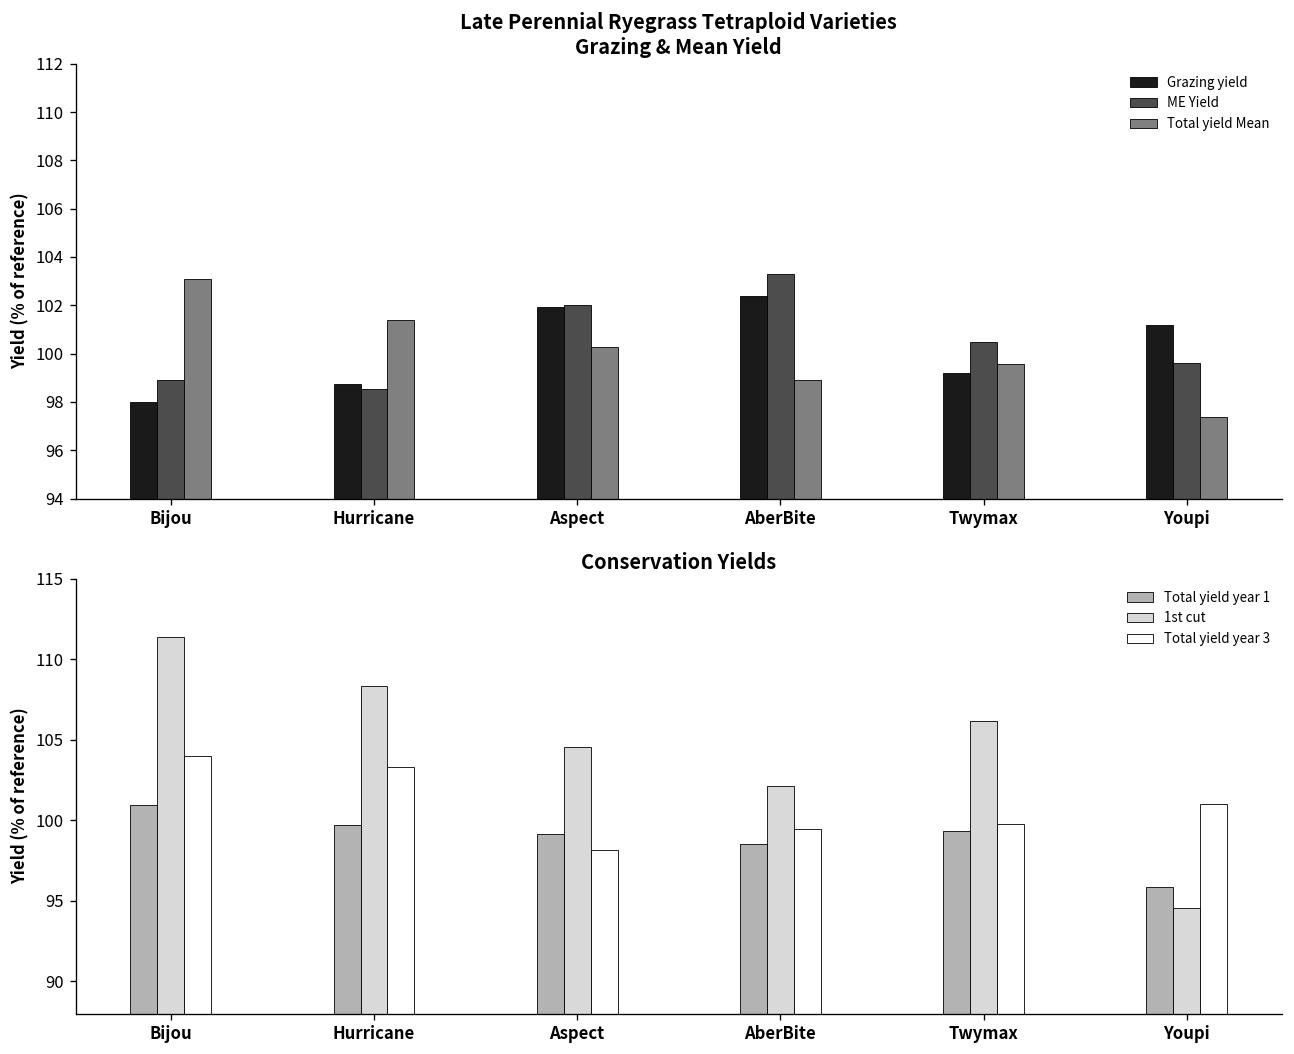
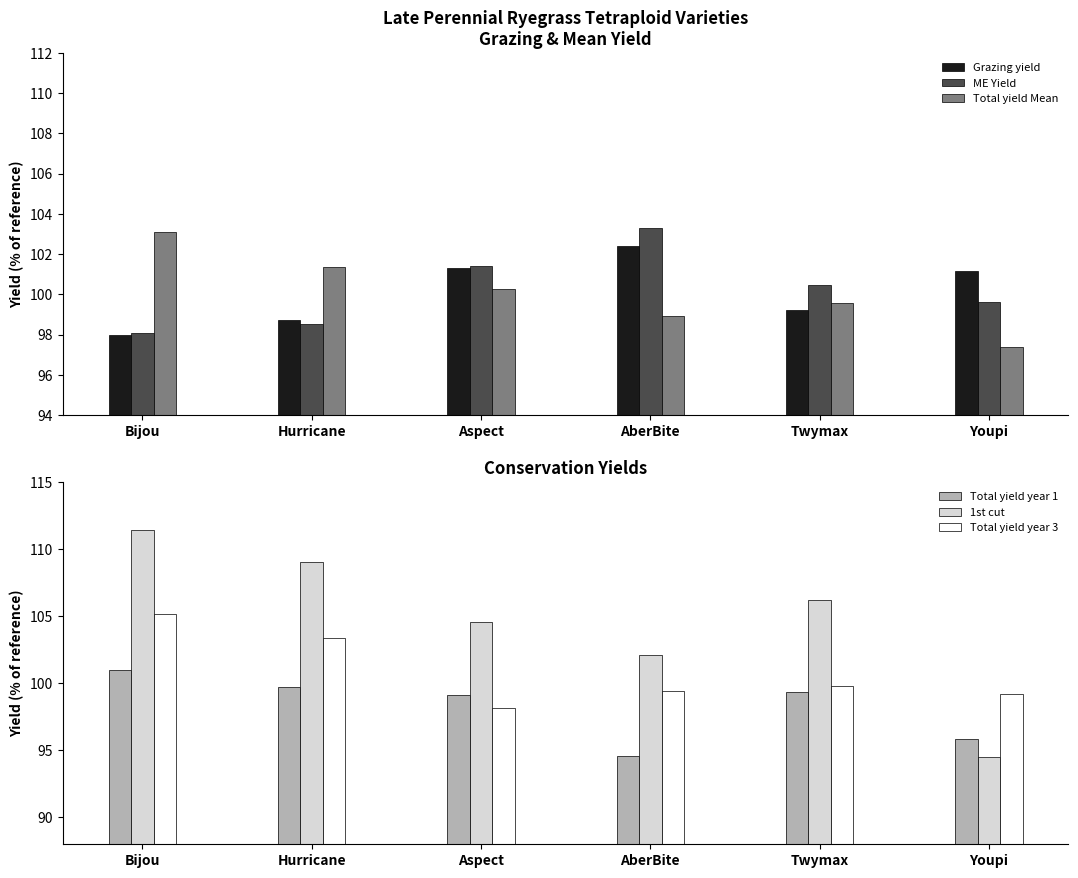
  {
    "Late Perennial Ryegrass Tetraploid Varieties Grazing & Mean Yield": {
      "Grazing yield": {
        "Bijou": 98.0,
        "Hurricane": 98.7,
-       "Aspect": 101.9,
+       "Aspect": 101.3,
        "AberBite": 102.4,
        "Twymax": 99.2,
        "Youpi": 101.2
      },
      "ME Yield": {
-       "Bijou": 98.9,
+       "Bijou": 98.1,
        "Hurricane": 98.5,
-       "Aspect": 102.0,
+       "Aspect": 101.4,
        "AberBite": 103.3,
        "Twymax": 100.5,
        "Youpi": 99.6
      },
      "Total yield Mean": {
        "Bijou": 103.1,
        "Hurricane": 101.4,
        "Aspect": 100.3,
        "AberBite": 98.9,
        "Twymax": 99.6,
        "Youpi": 97.4
      }
    },
    "Conservation Yields": {
      "Total yield year 1": {
        "Bijou": 101.0,
        "Hurricane": 99.7,
        "Aspect": 99.1,
-       "AberBite": 98.5,
+       "AberBite": 94.6,
        "Twymax": 99.3,
        "Youpi": 95.8
      },
      "1st cut": {
        "Bijou": 111.4,
-       "Hurricane": 108.3,
+       "Hurricane": 109.1,
        "Aspect": 104.5,
        "AberBite": 102.1,
        "Twymax": 106.2,
        "Youpi": 94.5
      },
      "Total yield year 3": {
-       "Bijou": 104.0,
+       "Bijou": 105.2,
        "Hurricane": 103.3,
        "Aspect": 98.2,
        "AberBite": 99.4,
        "Twymax": 99.8,
-       "Youpi": 101.0
+       "Youpi": 99.2
      }
    }
  }
